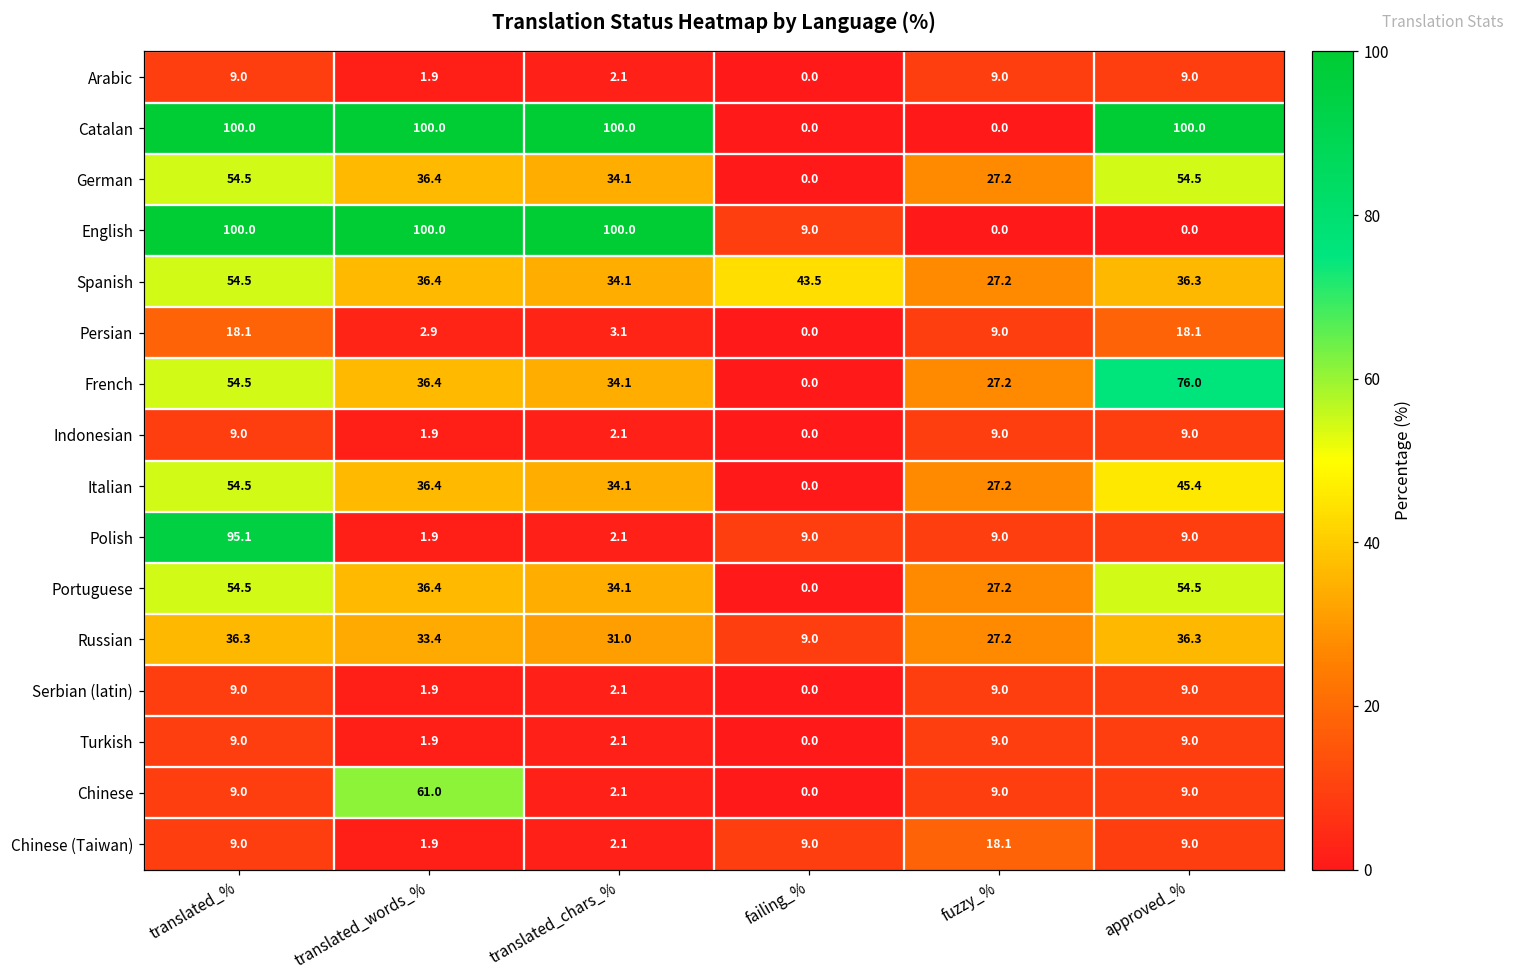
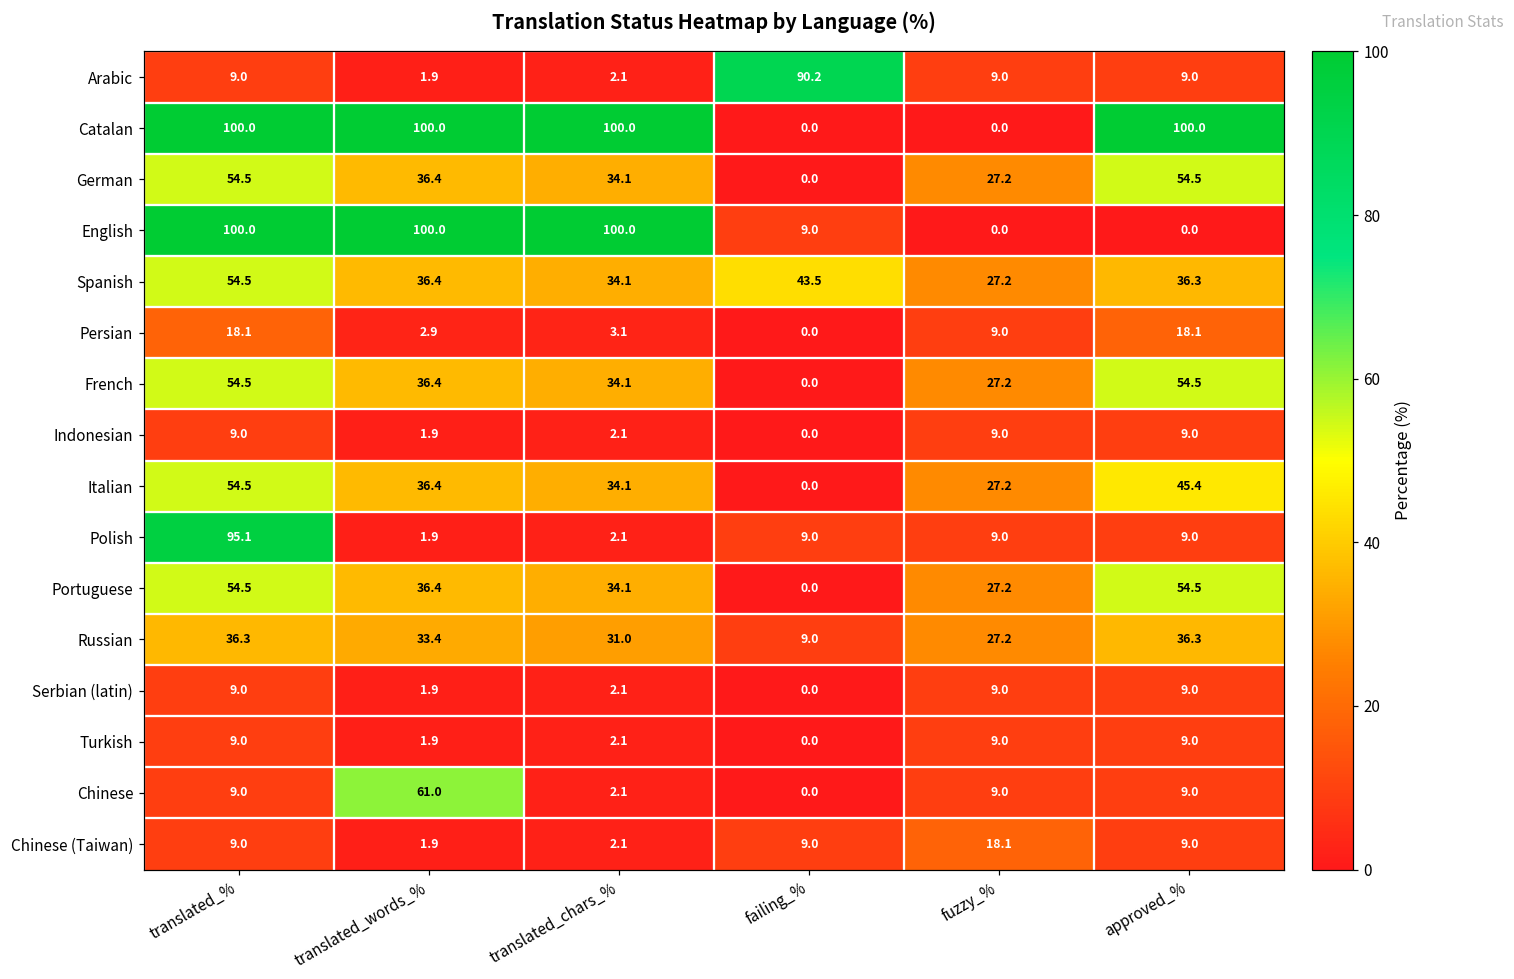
  {
    "Arabic": {
      "translated_%": 9.0,
      "translated_words_%": 1.9,
      "translated_chars_%": 2.1,
-     "failing_%": 0.0,
+     "failing_%": 90.2,
      "fuzzy_%": 9.0,
      "approved_%": 9.0
    },
    "Catalan": {
      "translated_%": 100.0,
      "translated_words_%": 100.0,
      "translated_chars_%": 100.0,
      "failing_%": 0.0,
      "fuzzy_%": 0.0,
      "approved_%": 100.0
    },
    "German": {
      "translated_%": 54.5,
      "translated_words_%": 36.4,
      "translated_chars_%": 34.1,
      "failing_%": 0.0,
      "fuzzy_%": 27.2,
      "approved_%": 54.5
    },
    "English": {
      "translated_%": 100.0,
      "translated_words_%": 100.0,
      "translated_chars_%": 100.0,
      "failing_%": 9.0,
      "fuzzy_%": 0.0,
      "approved_%": 0.0
    },
    "Spanish": {
      "translated_%": 54.5,
      "translated_words_%": 36.4,
      "translated_chars_%": 34.1,
      "failing_%": 43.5,
      "fuzzy_%": 27.2,
      "approved_%": 36.3
    },
    "Persian": {
      "translated_%": 18.1,
      "translated_words_%": 2.9,
      "translated_chars_%": 3.1,
      "failing_%": 0.0,
      "fuzzy_%": 9.0,
      "approved_%": 18.1
    },
    "French": {
      "translated_%": 54.5,
      "translated_words_%": 36.4,
      "translated_chars_%": 34.1,
      "failing_%": 0.0,
      "fuzzy_%": 27.2,
-     "approved_%": 76.0
+     "approved_%": 54.5
    },
    "Indonesian": {
      "translated_%": 9.0,
      "translated_words_%": 1.9,
      "translated_chars_%": 2.1,
      "failing_%": 0.0,
      "fuzzy_%": 9.0,
      "approved_%": 9.0
    },
    "Italian": {
      "translated_%": 54.5,
      "translated_words_%": 36.4,
      "translated_chars_%": 34.1,
      "failing_%": 0.0,
      "fuzzy_%": 27.2,
      "approved_%": 45.4
    },
    "Polish": {
      "translated_%": 95.1,
      "translated_words_%": 1.9,
      "translated_chars_%": 2.1,
      "failing_%": 9.0,
      "fuzzy_%": 9.0,
      "approved_%": 9.0
    },
    "Portuguese": {
      "translated_%": 54.5,
      "translated_words_%": 36.4,
      "translated_chars_%": 34.1,
      "failing_%": 0.0,
      "fuzzy_%": 27.2,
      "approved_%": 54.5
    },
    "Russian": {
      "translated_%": 36.3,
      "translated_words_%": 33.4,
      "translated_chars_%": 31.0,
      "failing_%": 9.0,
      "fuzzy_%": 27.2,
      "approved_%": 36.3
    },
    "Serbian (latin)": {
      "translated_%": 9.0,
      "translated_words_%": 1.9,
      "translated_chars_%": 2.1,
      "failing_%": 0.0,
      "fuzzy_%": 9.0,
      "approved_%": 9.0
    },
    "Turkish": {
      "translated_%": 9.0,
      "translated_words_%": 1.9,
      "translated_chars_%": 2.1,
      "failing_%": 0.0,
      "fuzzy_%": 9.0,
      "approved_%": 9.0
    },
    "Chinese": {
      "translated_%": 9.0,
      "translated_words_%": 61.0,
      "translated_chars_%": 2.1,
      "failing_%": 0.0,
      "fuzzy_%": 9.0,
      "approved_%": 9.0
    },
    "Chinese (Taiwan)": {
      "translated_%": 9.0,
      "translated_words_%": 1.9,
      "translated_chars_%": 2.1,
      "failing_%": 9.0,
      "fuzzy_%": 18.1,
      "approved_%": 9.0
    }
  }
